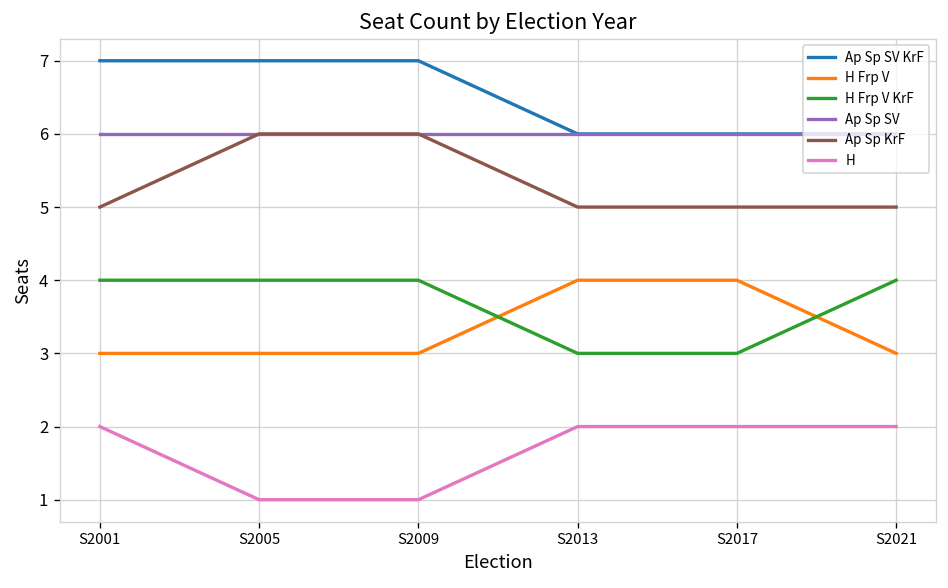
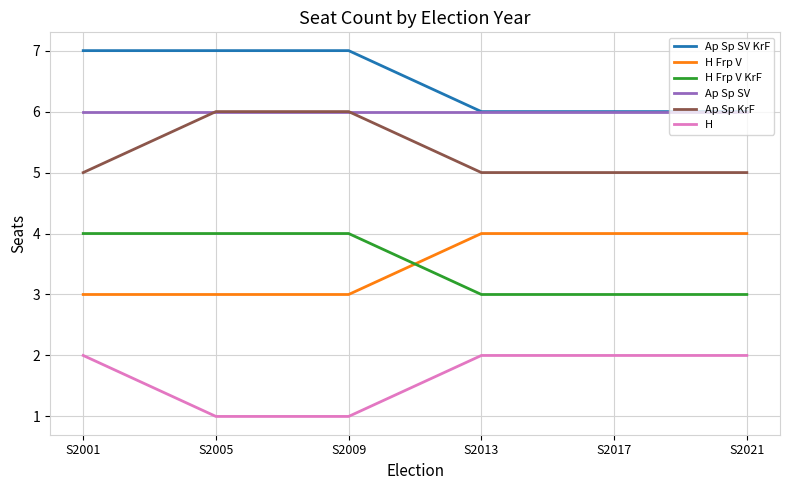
  {
    "Ap Sp SV KrF": {
      "S2001": 7,
      "S2005": 7,
      "S2009": 7
    },
    "H Frp V": {
      "S2001": 3,
      "S2005": 3,
      "S2009": 3,
      "S2013": 4,
      "S2017": 4,
-     "S2021": 3
+     "S2021": 4
    },
    "H Frp V KrF": {
      "S2001": 4,
      "S2005": 4,
      "S2009": 4,
      "S2013": 3,
      "S2017": 3,
-     "S2021": 4
+     "S2021": 3
    },
    "Ap Sp SV": {
      "S2001": 6
    },
    "Ap Sp KrF": {
      "S2001": 5,
      "S2013": 5,
      "S2017": 5,
      "S2021": 5
    },
    "H": {
      "S2001": 2,
      "S2005": 1,
      "S2009": 1,
      "S2013": 2,
      "S2017": 2,
      "S2021": 2
    }
  }
